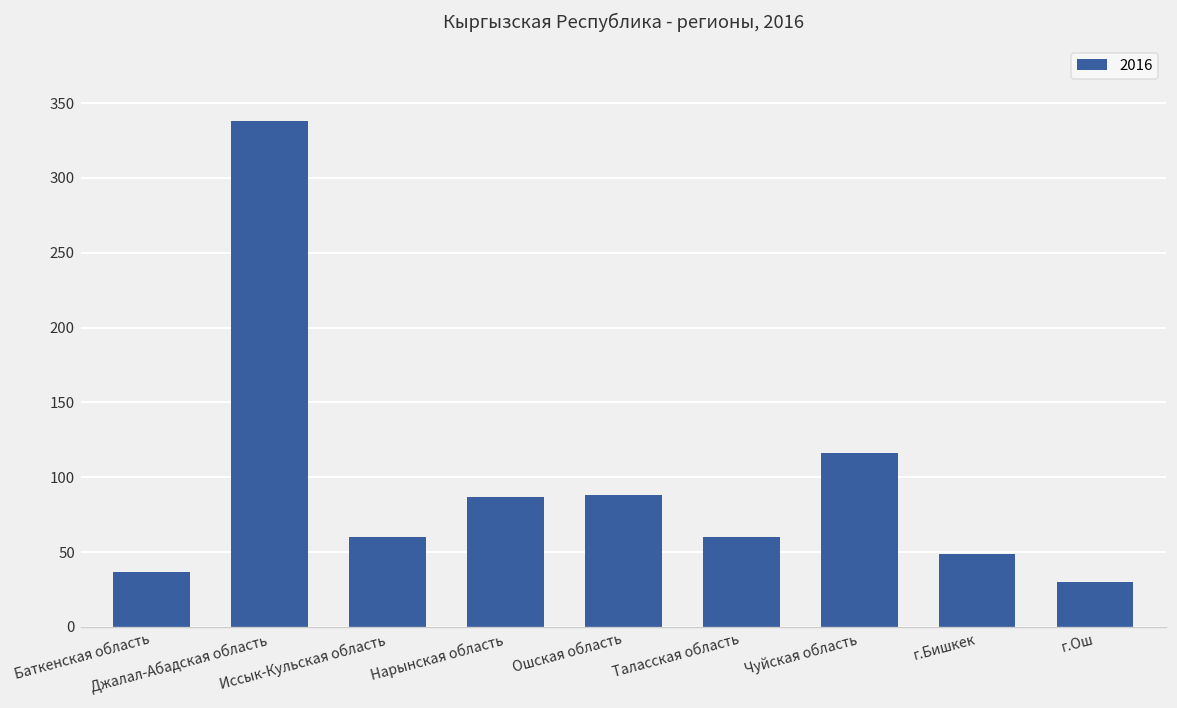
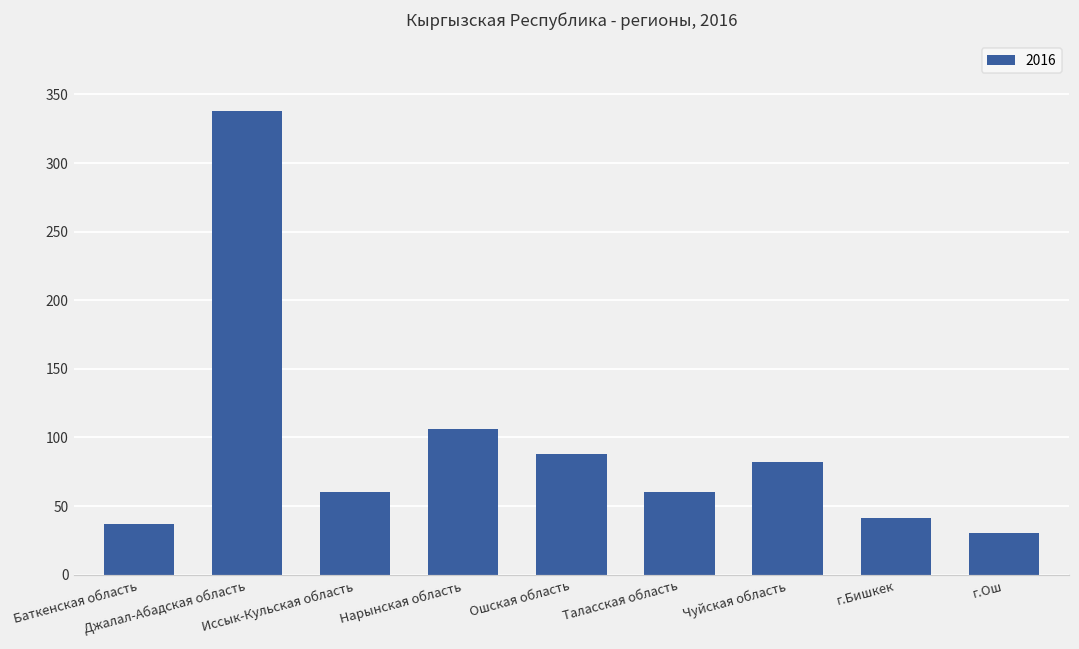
  {
    "Баткенская область": 37,
    "Джалал-Абадская область": 338,
    "Иссык-Кульская область": 60,
-   "Нарынская область": 87,
+   "Нарынская область": 106,
    "Ошская область": 88,
    "Таласская область": 60,
-   "Чуйская область": 116,
-   "г.Бишкек": 49,
+   "Чуйская область": 82,
+   "г.Бишкек": 41,
    "г.Ош": 30
  }
